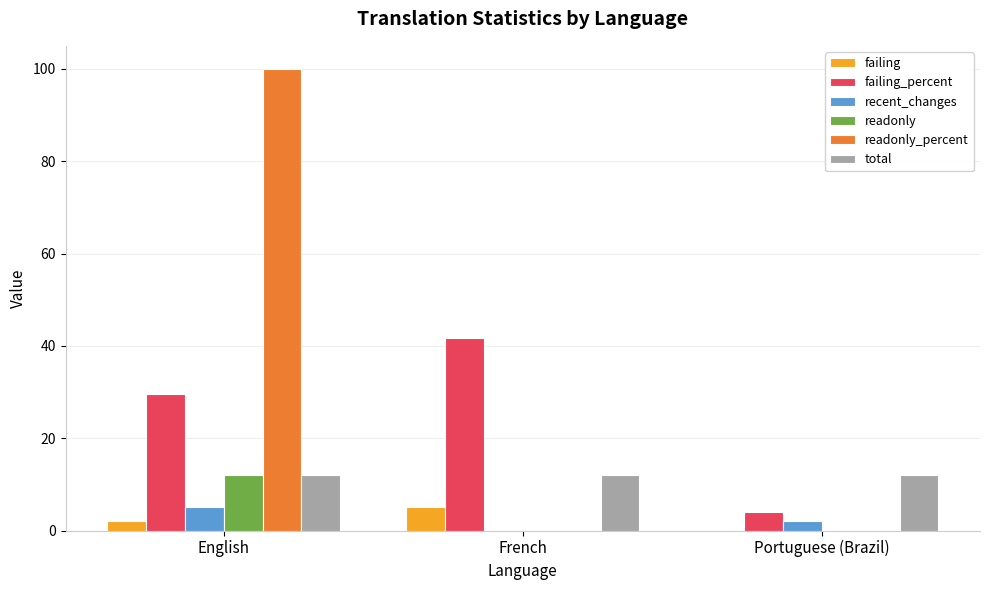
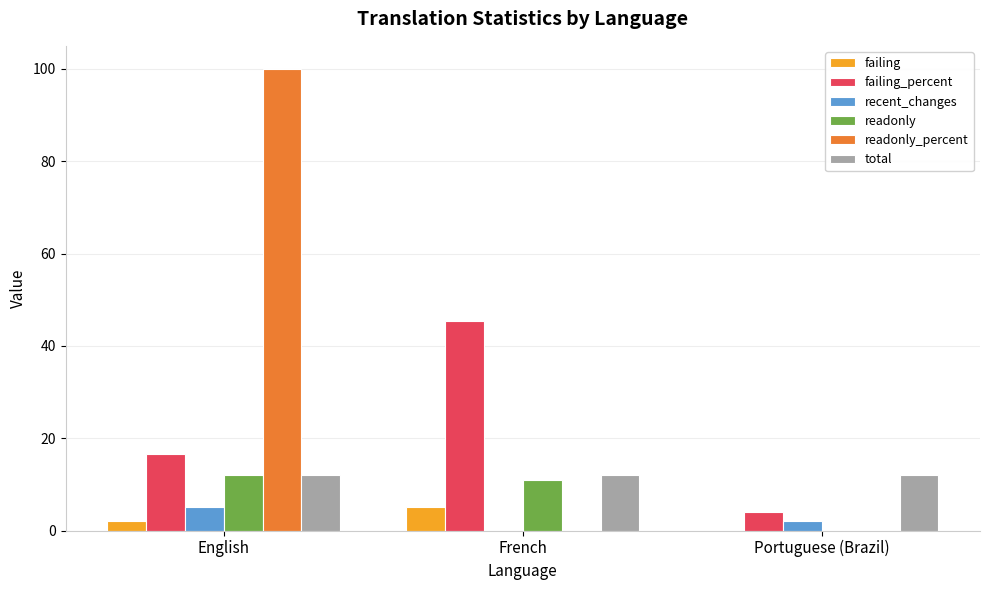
  {
    "failing_percent": {
-     "English": 30,
-     "French": 42,
+     "English": 17,
+     "French": 45,
      "Portuguese (Brazil)": 4
    },
    "recent_changes": {
      "English": 5,
      "French": 0,
      "Portuguese (Brazil)": 2
    },
    "readonly": {
      "English": 12,
-     "French": 0,
+     "French": 11,
      "Portuguese (Brazil)": 0
    },
    "total": {
      "English": 12,
      "French": 12,
      "Portuguese (Brazil)": 12
    }
  }
